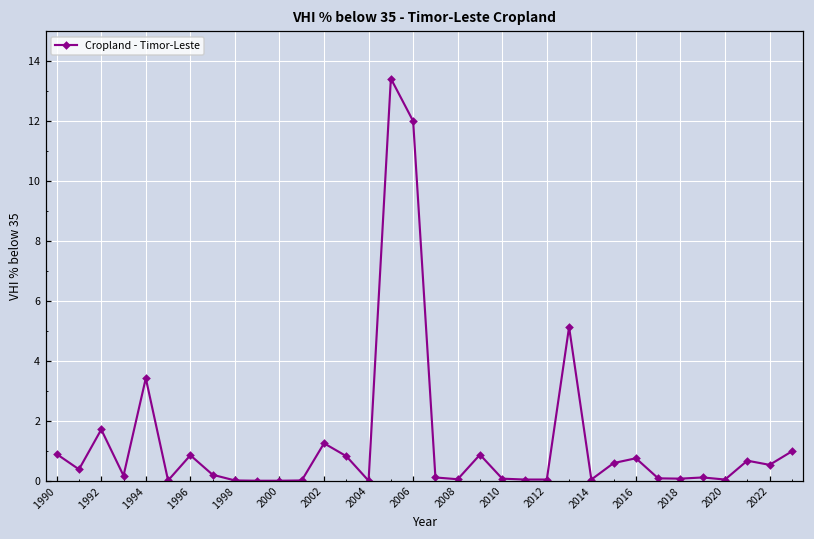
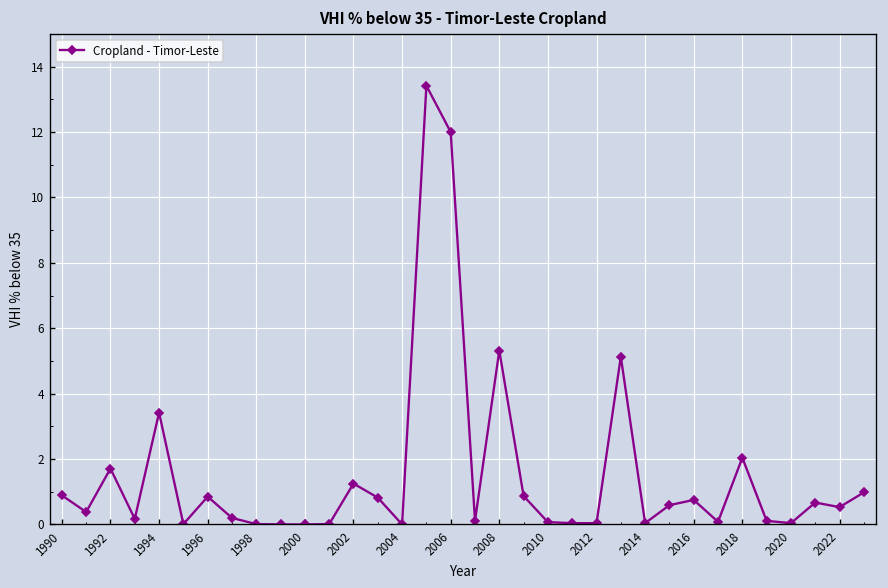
  {
    "1990": 0.9,
    "1992": 1.7,
    "1994": 3.4,
    "1996": 0.9,
    "1998": 0.0,
    "2000": 0.0,
    "2002": 1.3,
    "2004": 0.0,
    "2006": 12.0,
-   "2008": 0.1,
+   "2008": 5.3,
    "2010": 0.1,
    "2012": 0.0,
    "2014": 0.0,
    "2016": 0.8,
-   "2018": 0.1,
+   "2018": 2.0,
    "2020": 0.0,
    "2022": 0.5
  }
